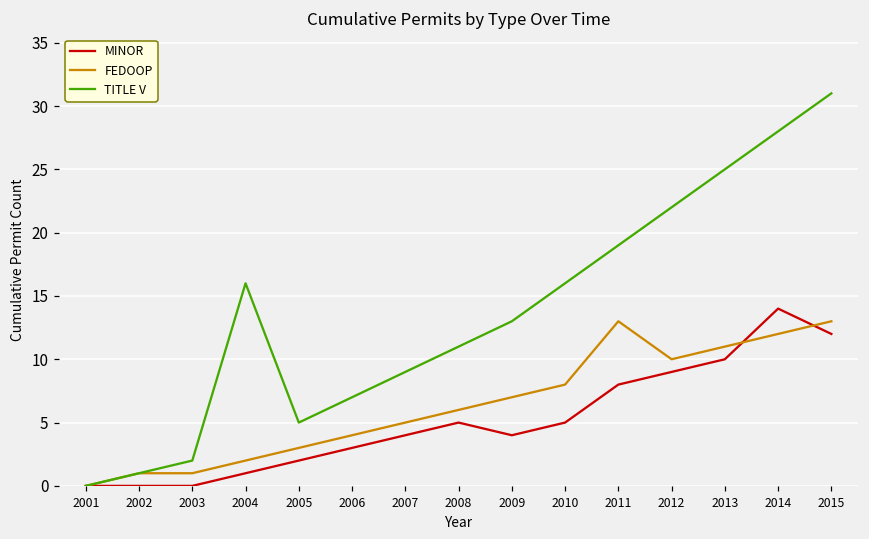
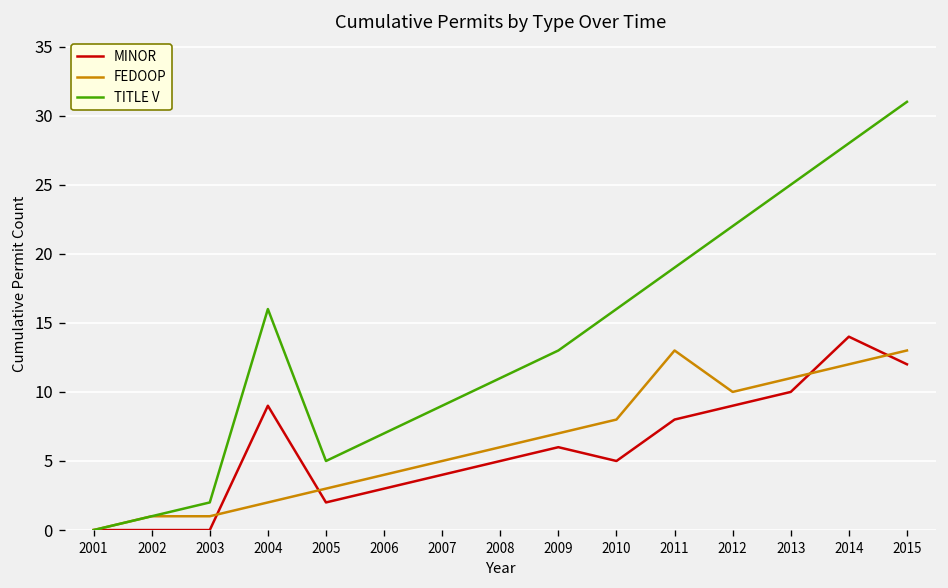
  {
    "MINOR": {
      "2002": 0,
      "2003": 0,
-     "2004": 1,
+     "2004": 9,
      "2005": 2,
      "2006": 3,
      "2007": 4,
      "2008": 5,
-     "2009": 4,
+     "2009": 6,
      "2010": 5,
      "2011": 8,
      "2012": 9,
      "2013": 10,
      "2014": 14,
      "2015": 12
    },
    "FEDOOP": {
      "2003": 1,
      "2004": 2,
      "2005": 3,
      "2006": 4,
      "2007": 5,
      "2008": 6,
      "2009": 7,
      "2010": 8,
      "2011": 13,
      "2012": 10,
      "2013": 11,
      "2014": 12,
      "2015": 13
    },
    "TITLE V": {
      "2003": 2,
      "2004": 16,
      "2005": 5,
      "2006": 7,
      "2007": 9,
      "2008": 11,
      "2009": 13,
      "2010": 16,
      "2011": 19,
      "2012": 22,
      "2013": 25,
      "2014": 28,
      "2015": 31
    }
  }
